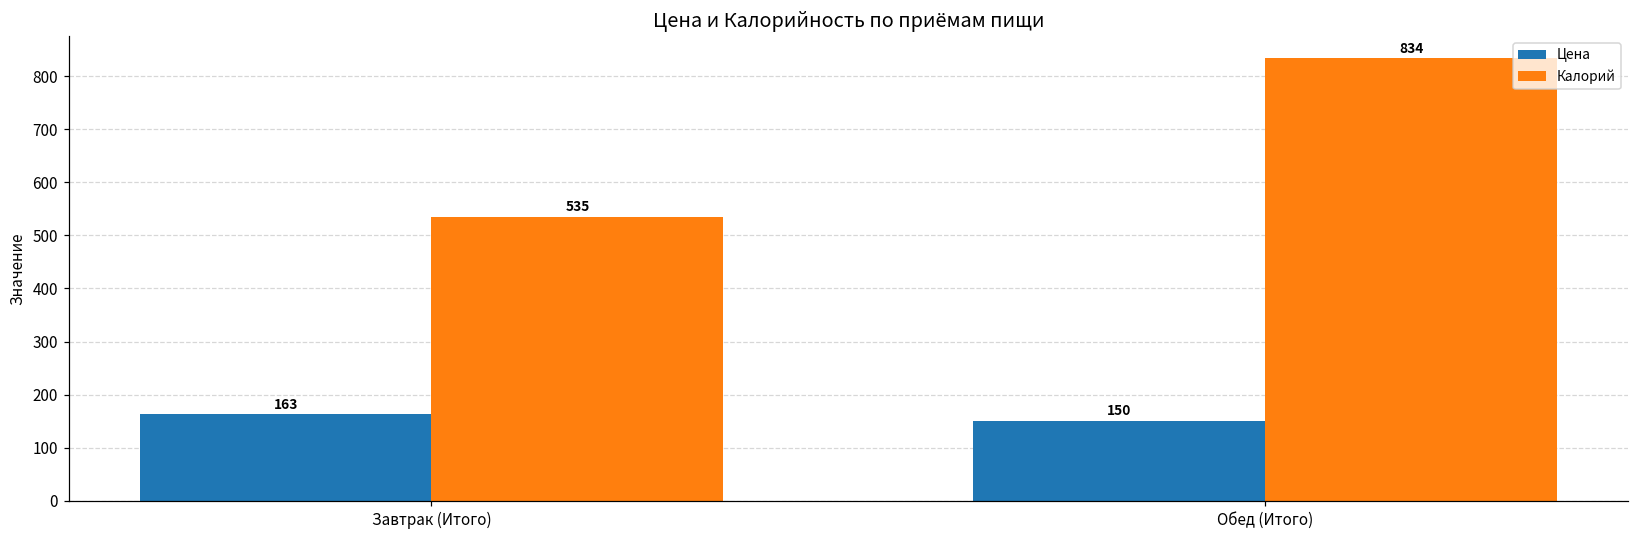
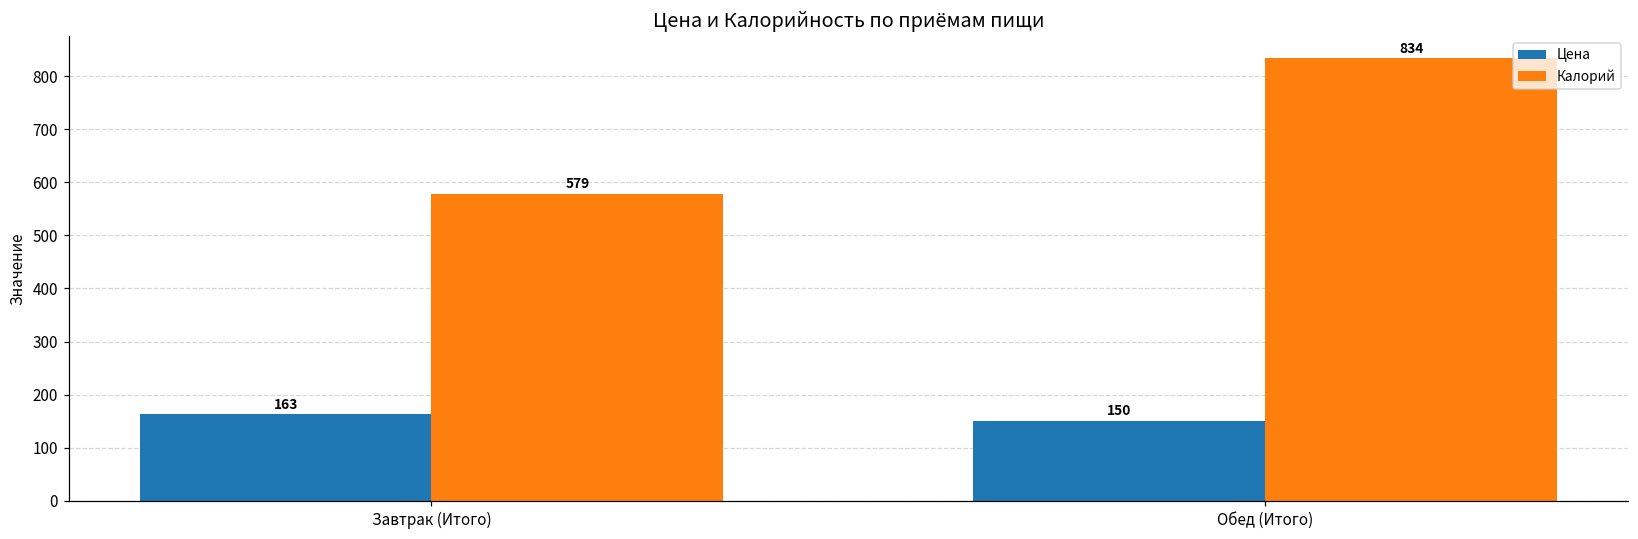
  {
    "Цена": {
      "Завтрак (Итого)": 163,
      "Обед (Итого)": 150
    },
    "Калорий": {
-     "Завтрак (Итого)": 535,
+     "Завтрак (Итого)": 579,
      "Обед (Итого)": 834
    }
  }
